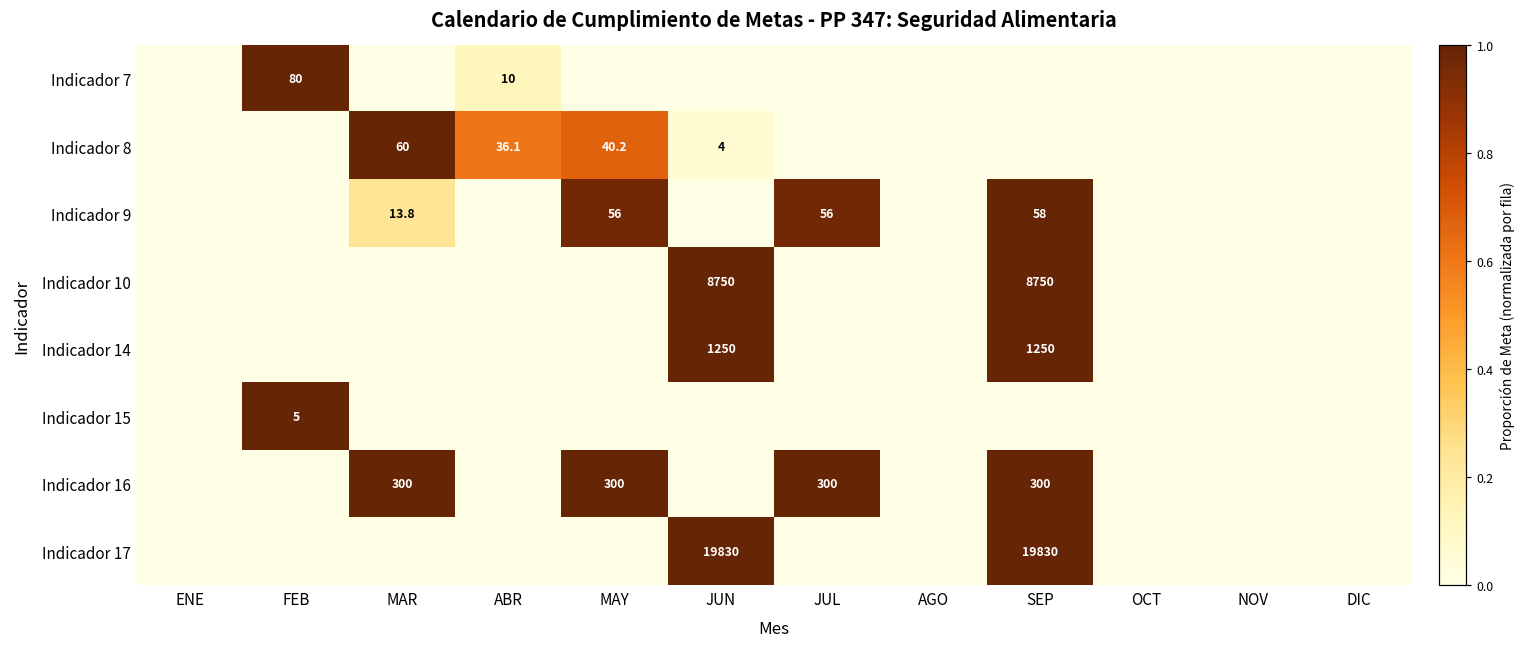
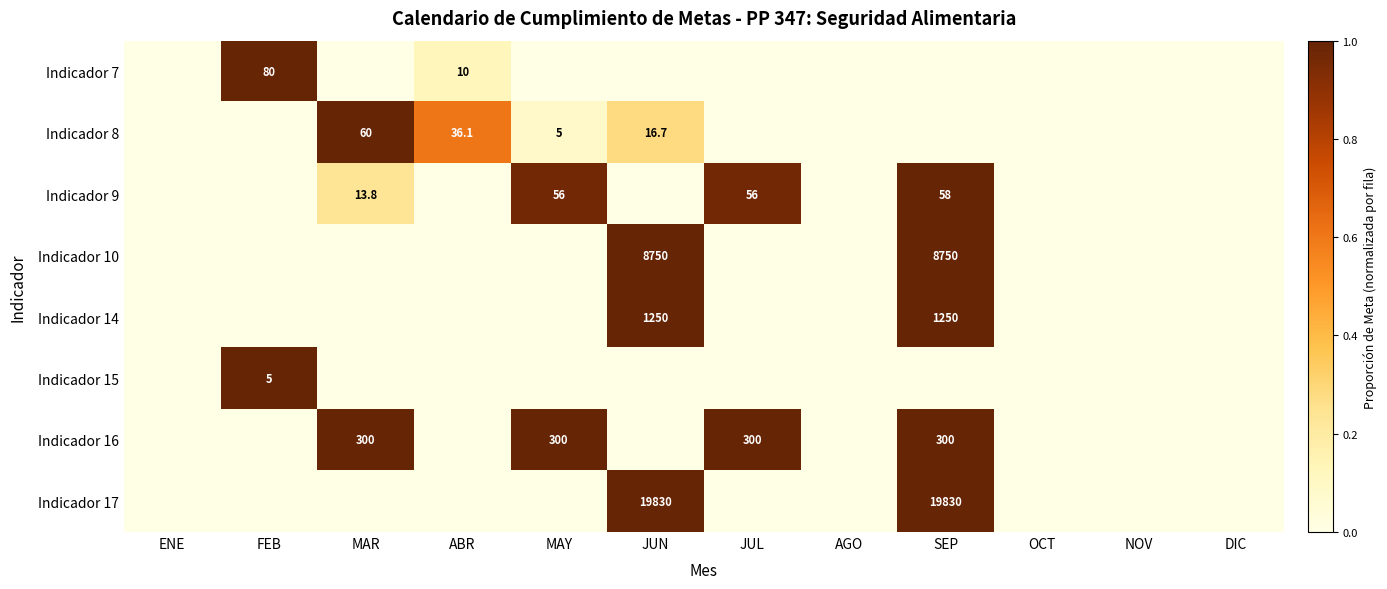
  {
    "Indicador 7": {
      "FEB": 80,
      "ABR": 10
    },
    "Indicador 8": {
      "MAR": 60,
      "ABR": 36.1,
-     "MAY": 40.2,
-     "JUN": 4
+     "MAY": 5,
+     "JUN": 16.7
    },
    "Indicador 9": {
      "MAR": 13.8,
      "MAY": 56,
      "JUL": 56,
      "SEP": 58
    },
    "Indicador 10": {
      "JUN": 8750,
      "SEP": 8750
    },
    "Indicador 14": {
      "JUN": 1250,
      "SEP": 1250
    },
    "Indicador 15": {
      "FEB": 5
    },
    "Indicador 16": {
      "MAR": 300,
      "MAY": 300,
      "JUL": 300,
      "SEP": 300
    },
    "Indicador 17": {
      "JUN": 19830,
      "SEP": 19830
    }
  }
